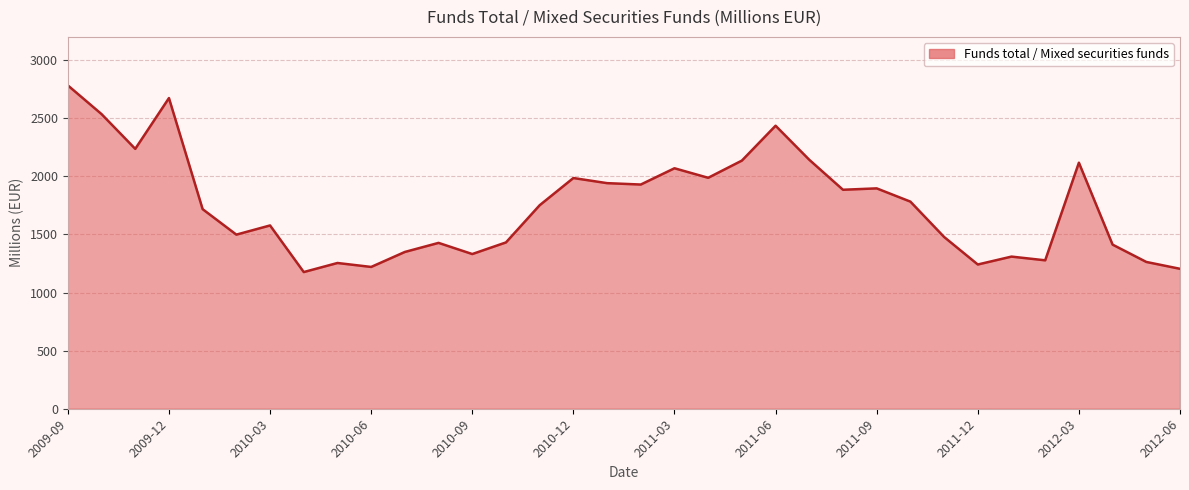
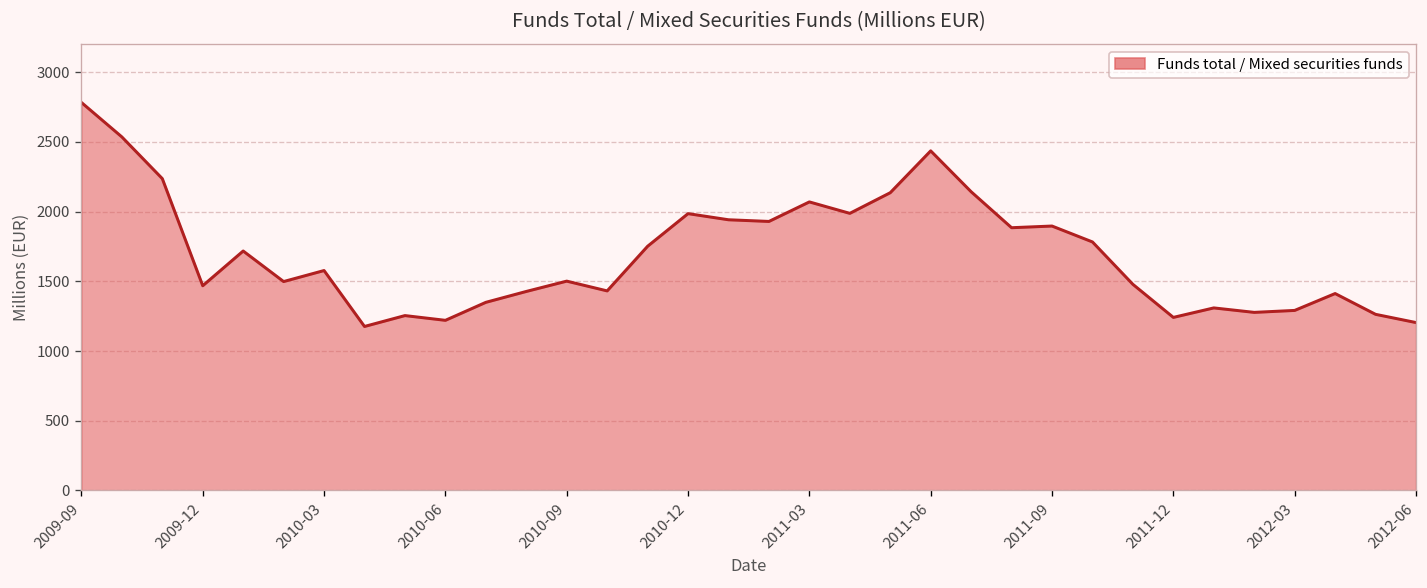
  {
    "2009-09": 2780,
-   "2009-12": 2670,
+   "2009-12": 1470,
    "2010-03": 1580,
    "2010-06": 1220,
-   "2010-09": 1330,
+   "2010-09": 1500,
    "2010-12": 1990,
    "2011-03": 2070,
    "2011-06": 2440,
    "2011-09": 1900,
    "2011-12": 1240,
-   "2012-03": 2120,
+   "2012-03": 1290,
    "2012-06": 1200
  }
